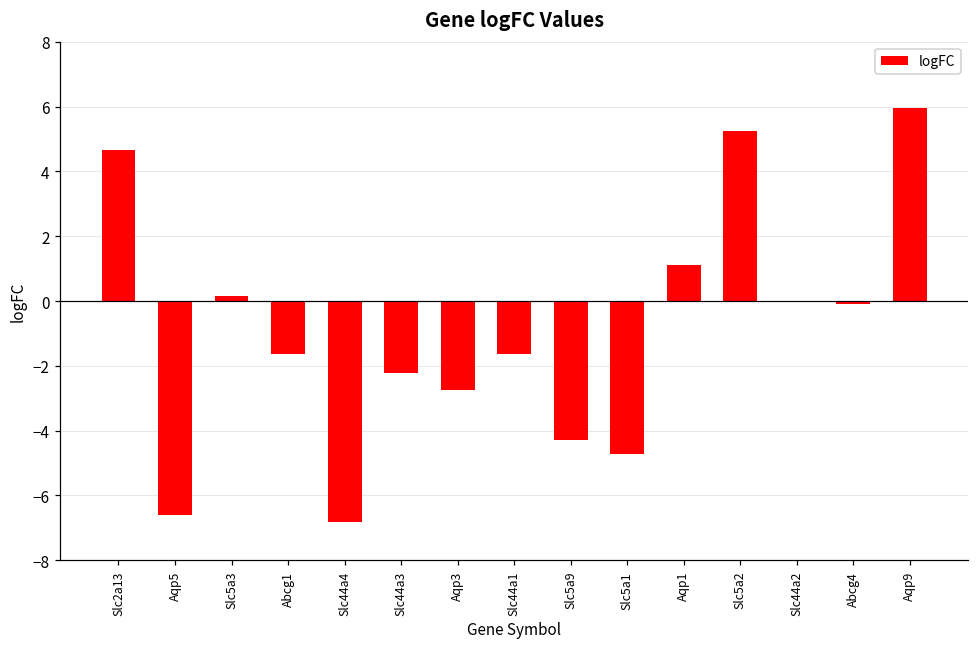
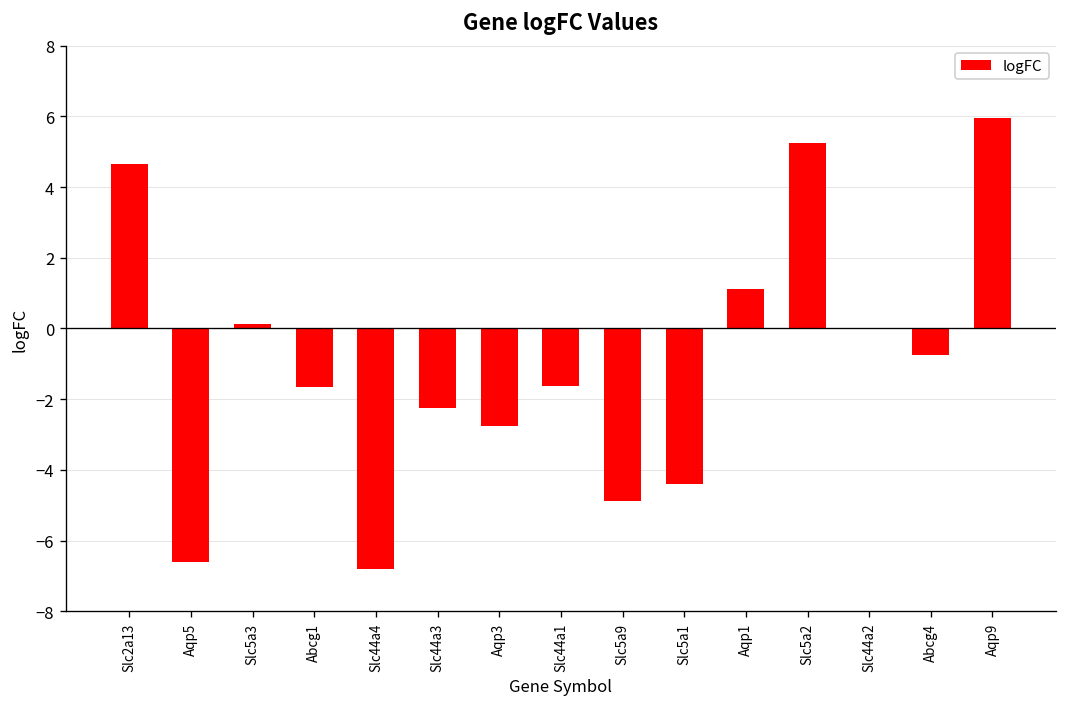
  {
    "Slc2a13": 4.7,
    "Aqp5": -6.6,
    "Slc5a3": 0.1,
    "Abcg1": -1.6,
    "Slc44a4": -6.8,
    "Slc44a3": -2.2,
    "Aqp3": -2.7,
    "Slc44a1": -1.6,
-   "Slc5a9": -4.3,
-   "Slc5a1": -4.7,
+   "Slc5a9": -4.9,
+   "Slc5a1": -4.4,
    "Aqp1": 1.1,
    "Slc5a2": 5.2,
-   "Abcg4": -0.1,
+   "Abcg4": -0.8,
    "Aqp9": 5.9
  }
